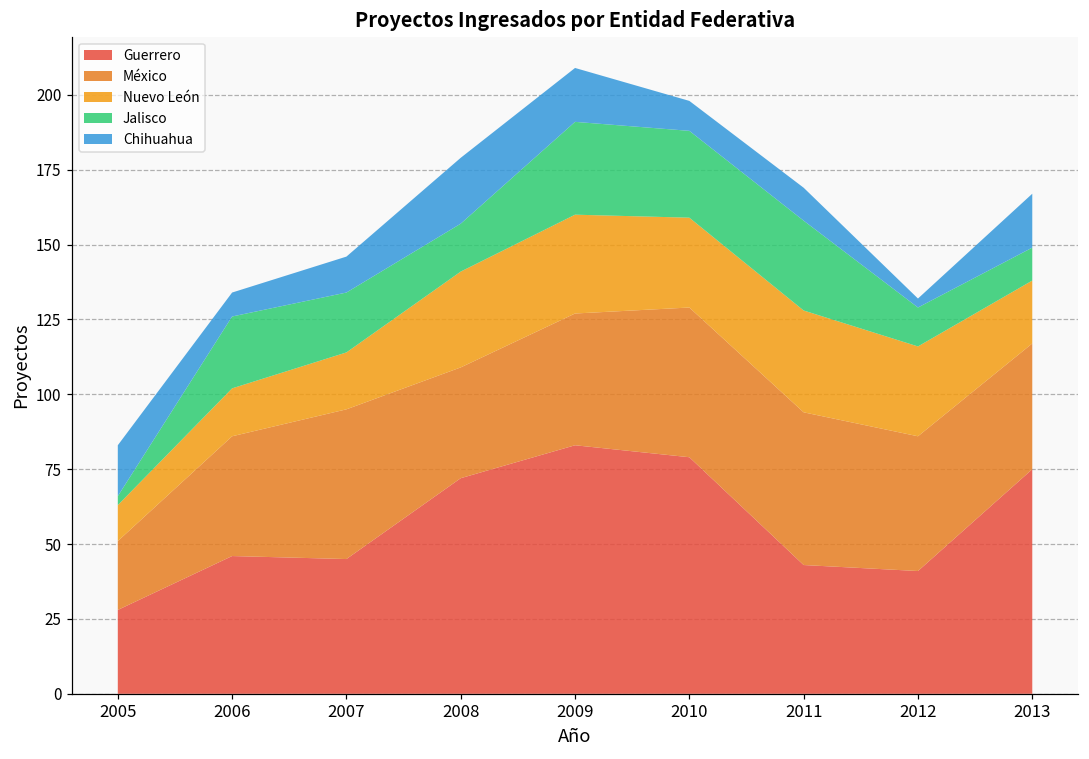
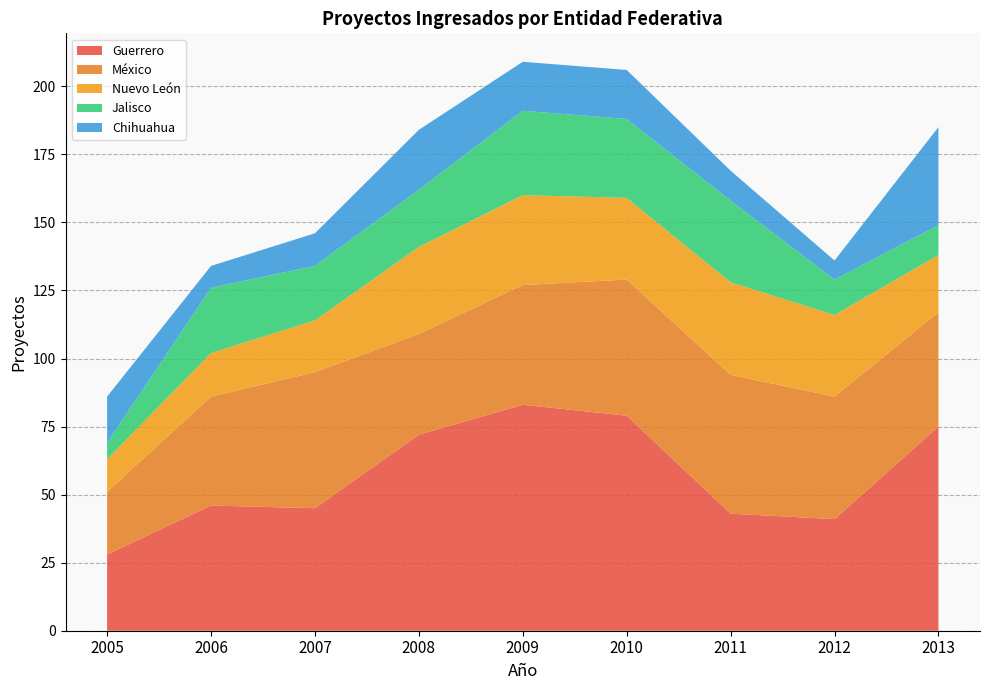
  {
    "Jalisco": {
-     "2005": 3,
+     "2005": 6,
      "2006": 24,
      "2007": 20,
-     "2008": 16,
+     "2008": 21,
      "2009": 31,
      "2010": 29,
      "2011": 30,
      "2012": 13,
      "2013": 11
    },
    "Chihuahua": {
      "2005": 17,
      "2006": 8,
      "2007": 12,
      "2008": 22,
      "2009": 18,
-     "2010": 10,
+     "2010": 18,
      "2011": 11,
-     "2012": 3,
-     "2013": 18
+     "2012": 7,
+     "2013": 36
    }
  }
